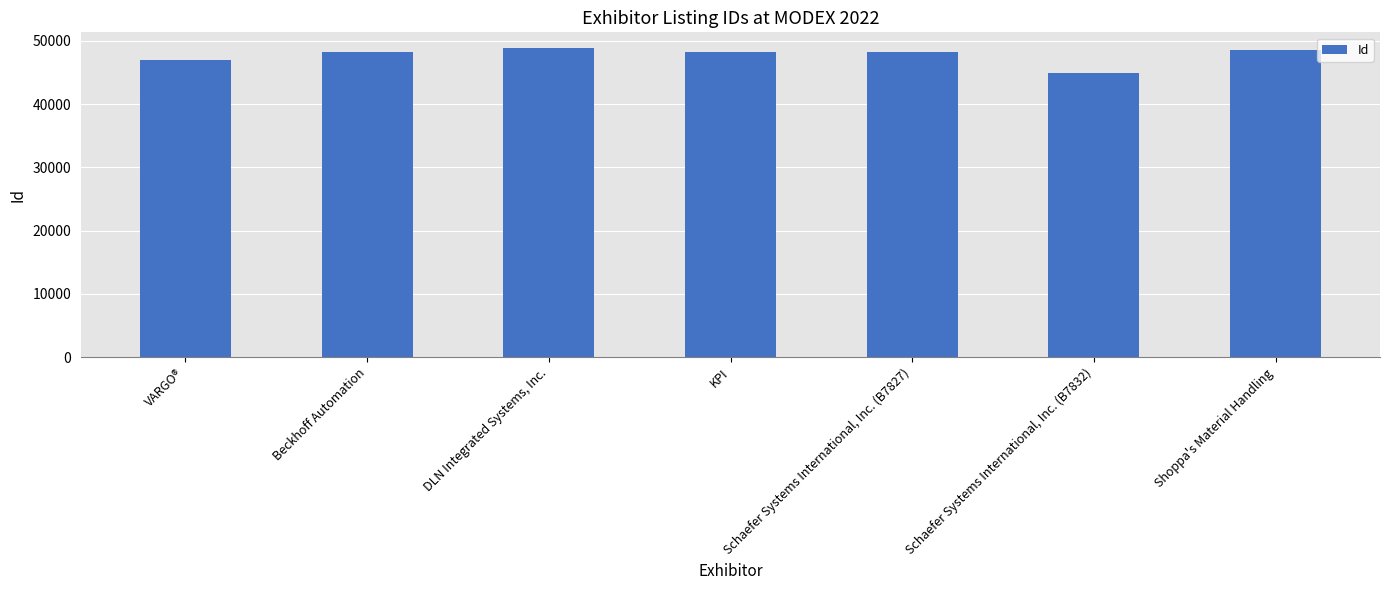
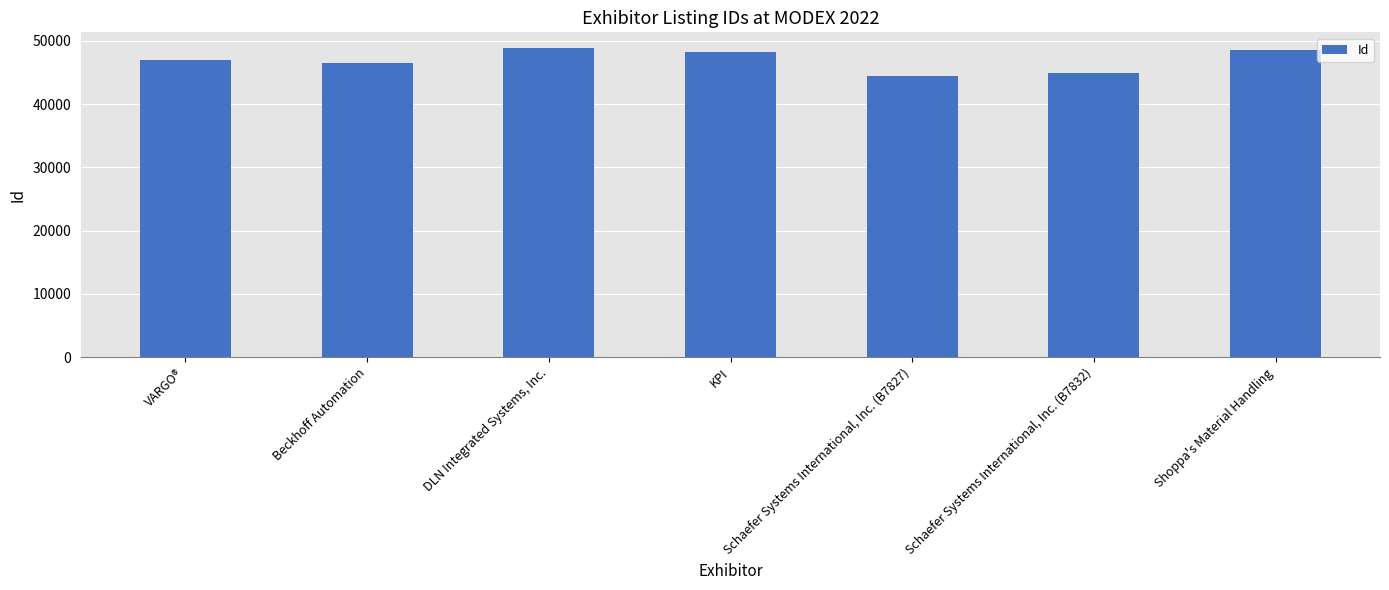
  {
    "VARGO®": 47000,
-   "Beckhoff Automation": 48000,
+   "Beckhoff Automation": 47000,
    "DLN Integrated Systems, Inc.": 49000,
    "KPI": 48000,
-   "Schaefer Systems International, Inc. (B7827)": 48000,
+   "Schaefer Systems International, Inc. (B7827)": 44000,
    "Schaefer Systems International, Inc. (B7832)": 45000,
    "Shoppa's Material Handling": 49000
  }
